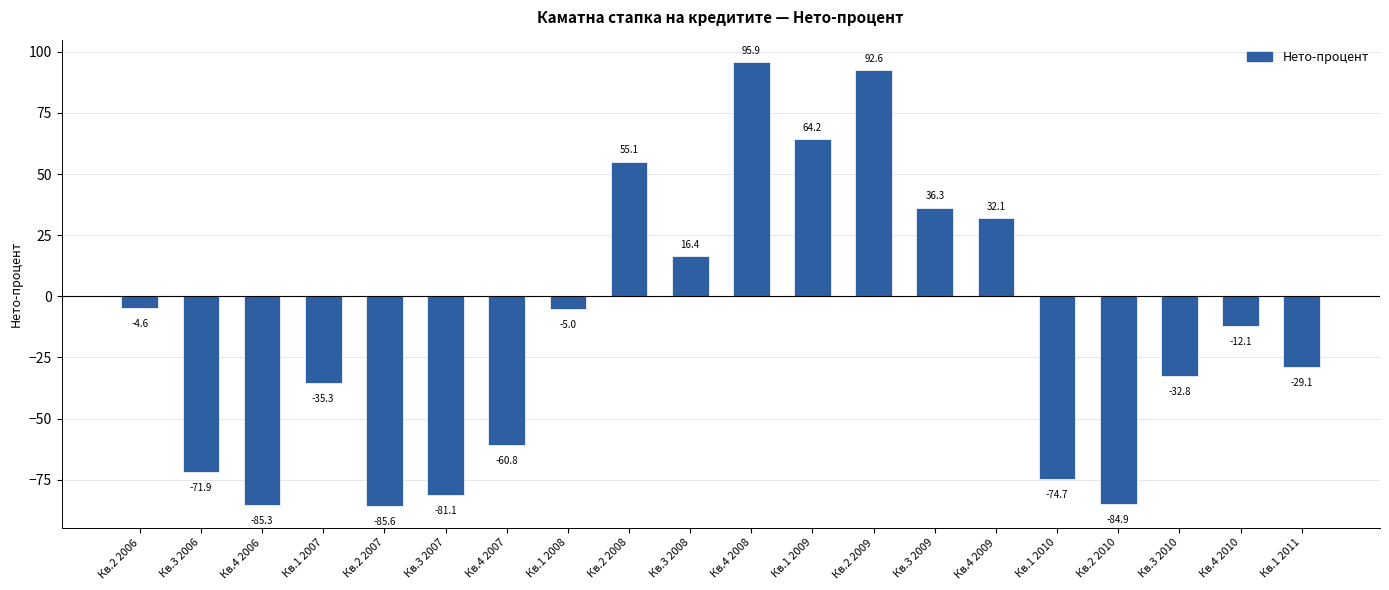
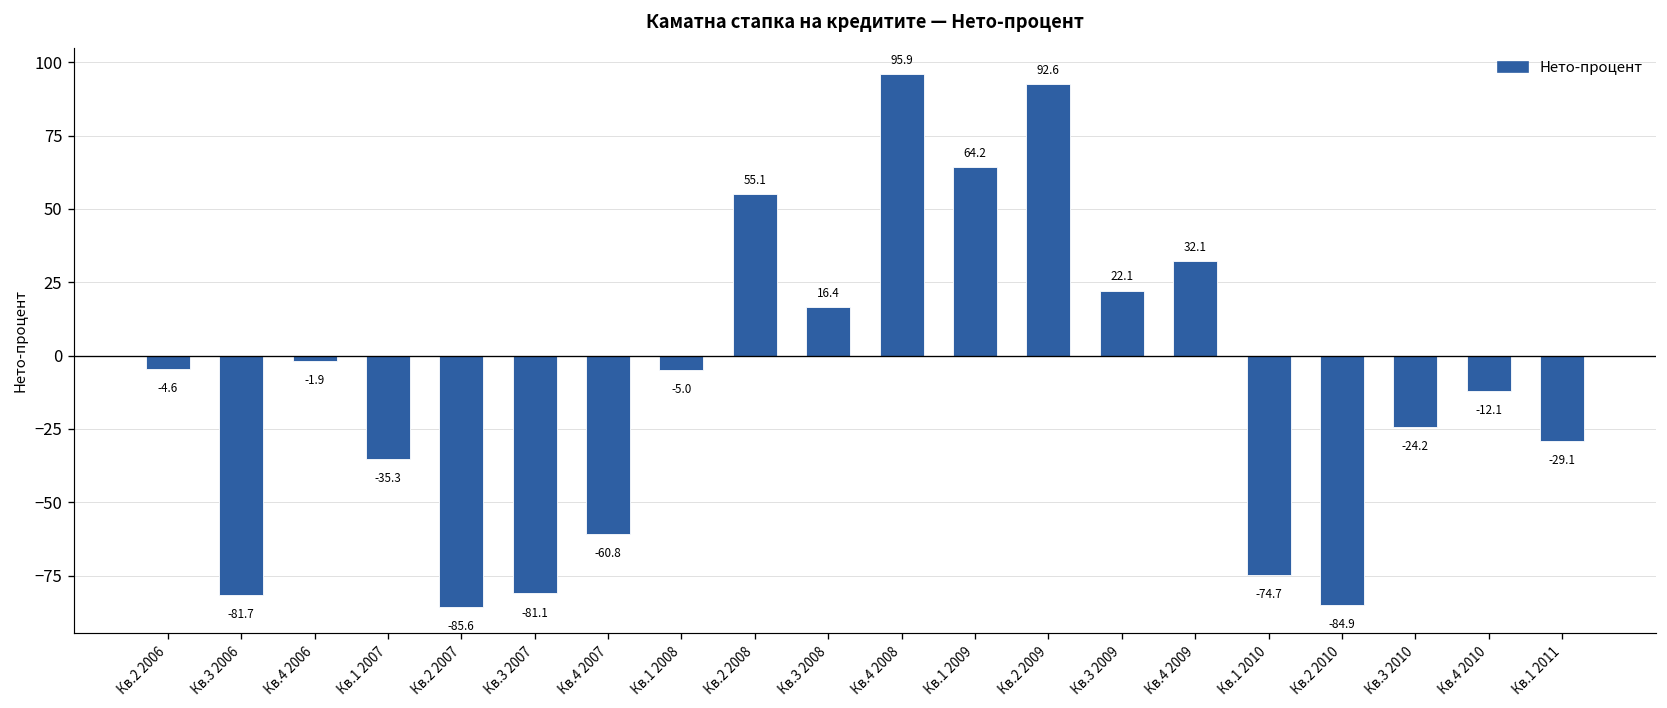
  {
    "Кв.2 2006": -4.6,
-   "Кв.3 2006": -71.9,
-   "Кв.4 2006": -85.3,
+   "Кв.3 2006": -81.7,
+   "Кв.4 2006": -1.9,
    "Кв.1 2007": -35.3,
    "Кв.2 2007": -85.6,
    "Кв.3 2007": -81.1,
    "Кв.4 2007": -60.8,
    "Кв.1 2008": -5.0,
    "Кв.2 2008": 55.1,
    "Кв.3 2008": 16.4,
    "Кв.4 2008": 95.9,
    "Кв.1 2009": 64.2,
    "Кв.2 2009": 92.6,
-   "Кв.3 2009": 36.3,
+   "Кв.3 2009": 22.1,
    "Кв.4 2009": 32.1,
    "Кв.1 2010": -74.7,
    "Кв.2 2010": -84.9,
-   "Кв.3 2010": -32.8,
+   "Кв.3 2010": -24.2,
    "Кв.4 2010": -12.1,
    "Кв.1 2011": -29.1
  }
